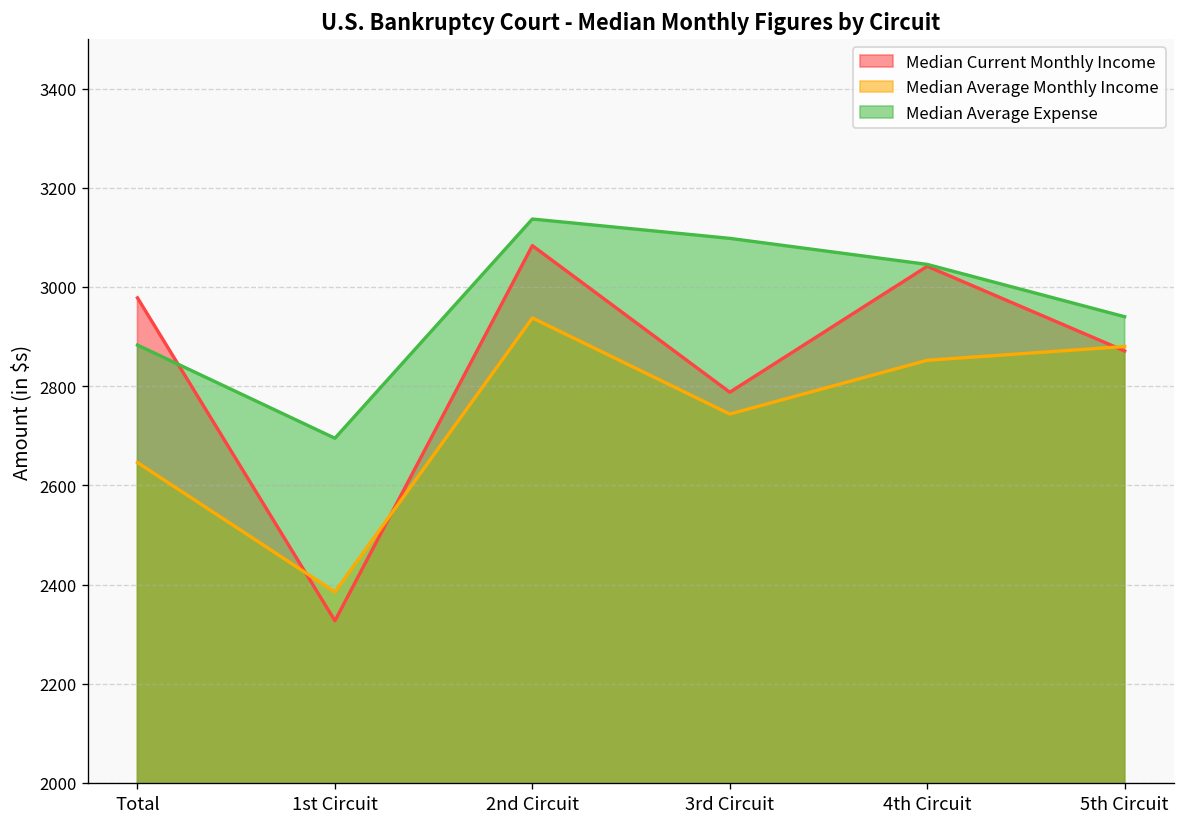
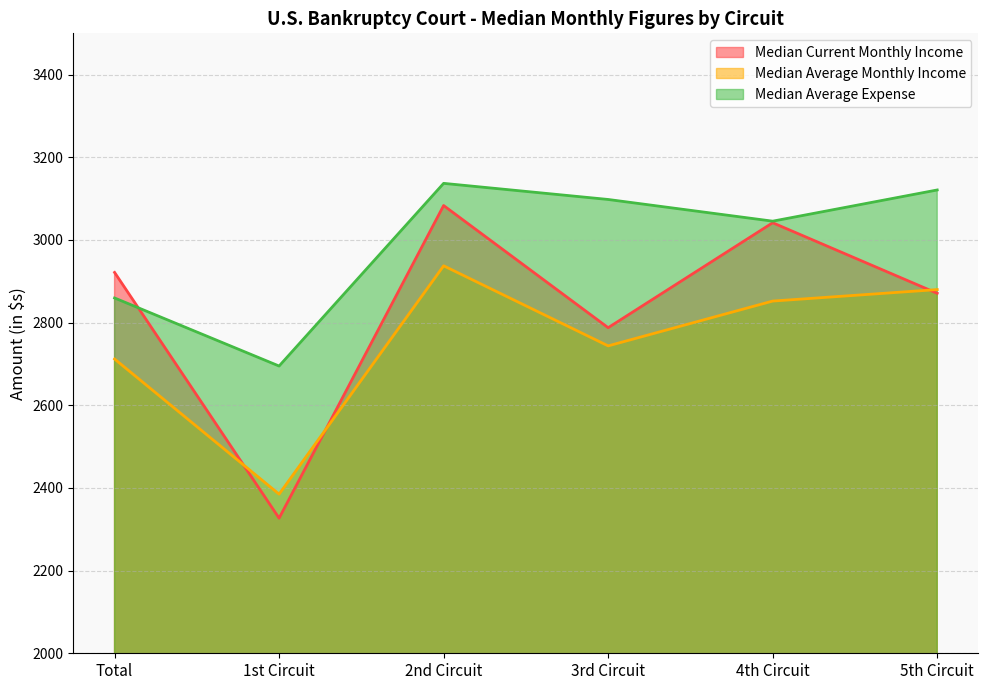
  {
    "Median Current Monthly Income": {
-     "Total": 2980,
+     "Total": 2920,
      "1st Circuit": 2330,
      "2nd Circuit": 3080,
      "3rd Circuit": 2790,
      "5th Circuit": 2870
    },
    "Median Average Monthly Income": {
-     "Total": 2650,
+     "Total": 2710,
      "1st Circuit": 2390,
      "2nd Circuit": 2940,
      "3rd Circuit": 2740,
      "4th Circuit": 2850,
      "5th Circuit": 2880
    },
    "Median Average Expense": {
-     "Total": 2880,
+     "Total": 2860,
      "1st Circuit": 2700,
      "2nd Circuit": 3140,
      "3rd Circuit": 3100,
-     "5th Circuit": 2940
+     "5th Circuit": 3120
    }
  }
